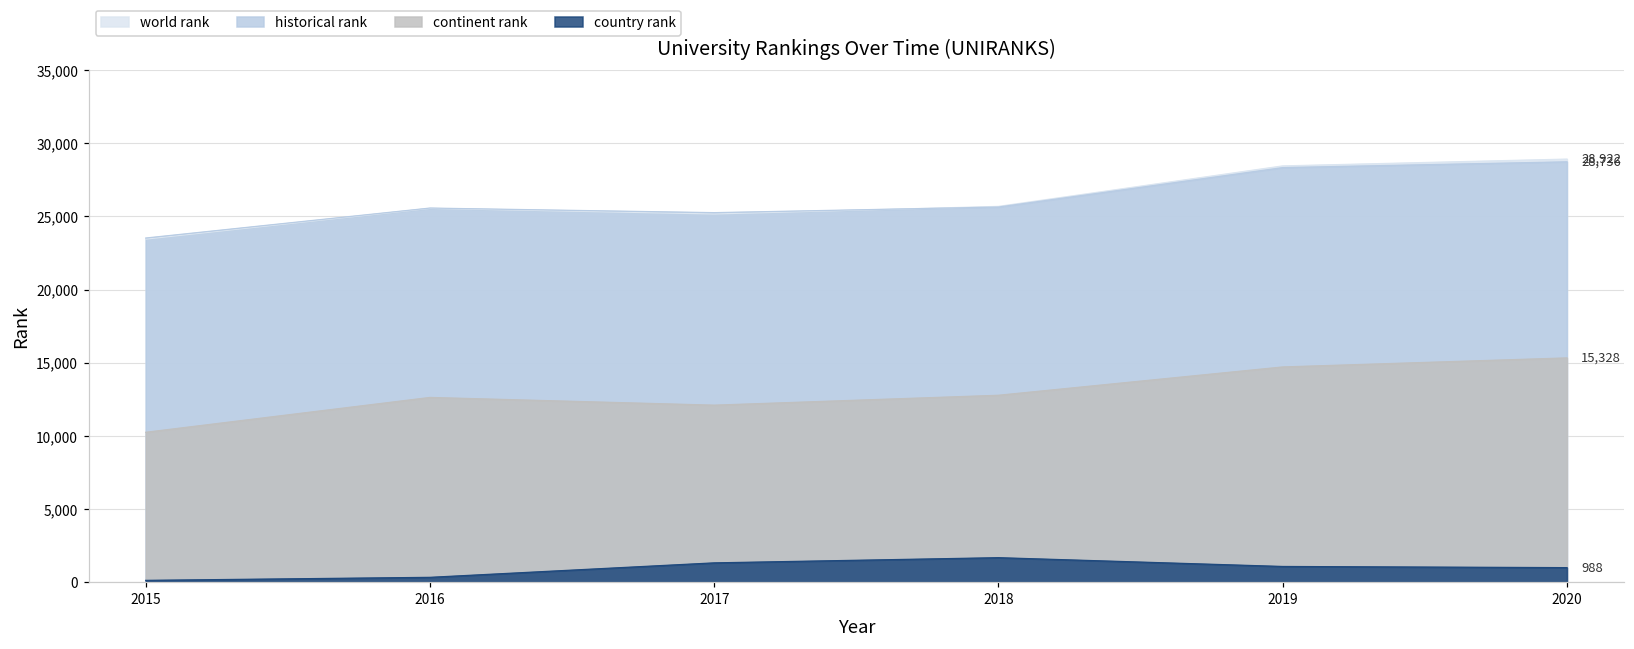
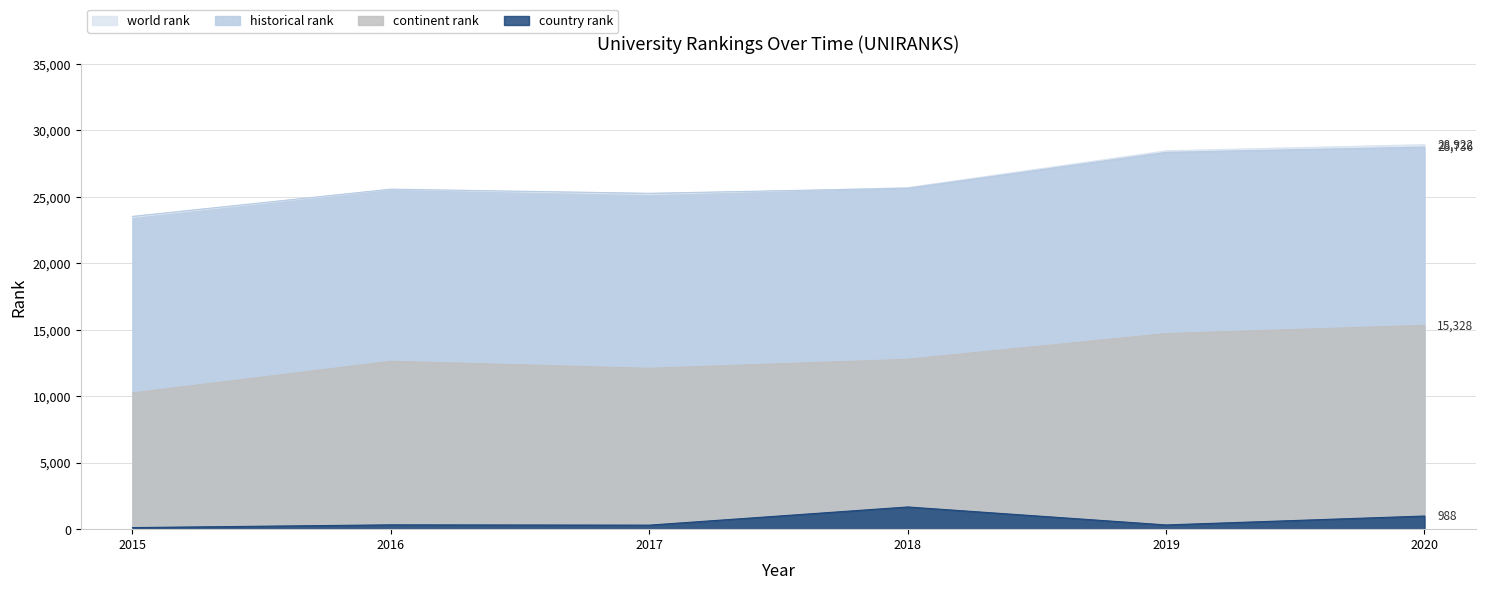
  {
    "country rank": {
      "2015": "100",
      "2016": "300",
-     "2017": "1,300",
+     "2017": "300",
      "2018": "1,700",
-     "2019": "1,100"
+     "2019": "300"
    }
  }
